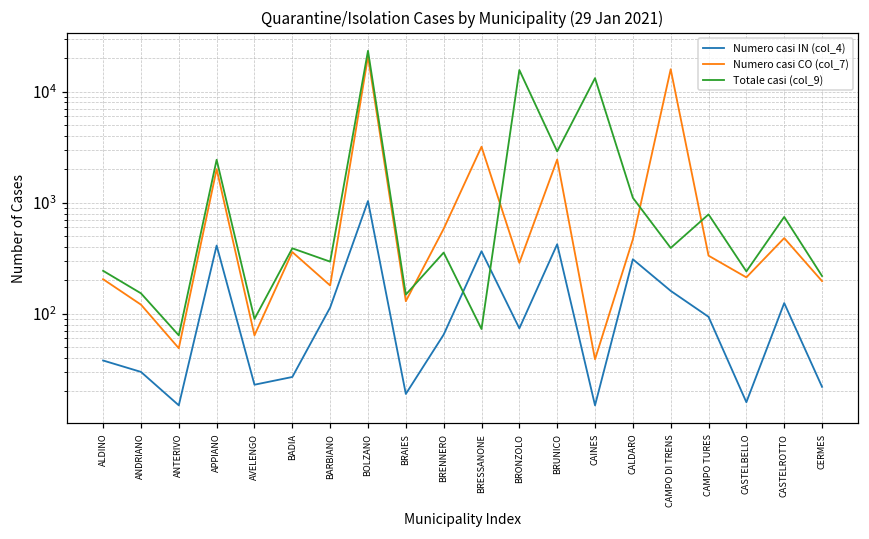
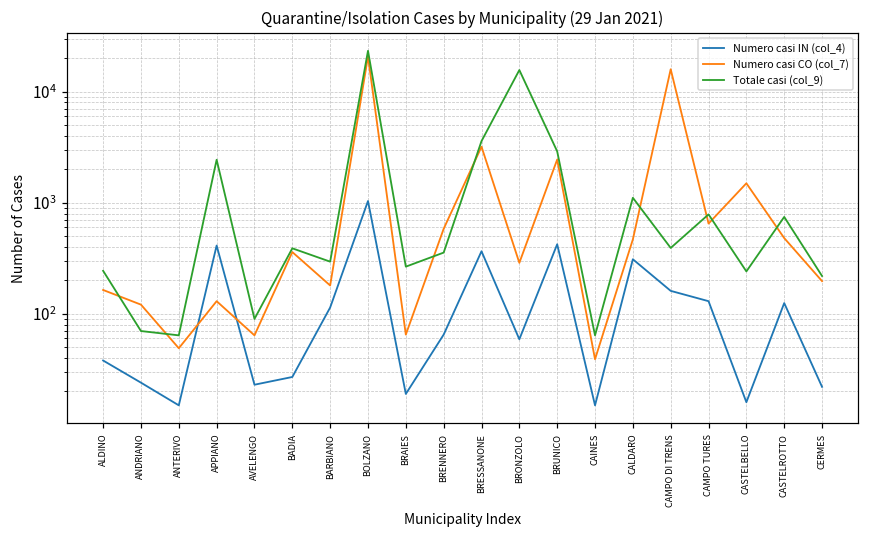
  {
    "Numero casi IN (col_4)": {
      "ALDINO": 38,
-     "ANDRIANO": 30,
+     "ANDRIANO": 24,
      "ANTERIVO": 15,
      "APPIANO": 410,
      "AVELENGO": 23,
      "BADIA": 27,
      "BARBIANO": 110,
      "BOLZANO": 1000,
      "BRAIES": 19,
      "BRENNERO": 70,
      "BRESSANONE": 370,
-     "BRONZOLO": 70,
+     "BRONZOLO": 60,
      "BRUNICO": 420,
      "CAINES": 15,
      "CALDARO": 310,
      "CAMPO DI TRENS": 160,
-     "CAMPO TURES": 90,
+     "CAMPO TURES": 130,
      "CASTELBELLO": 16,
      "CASTELROTTO": 130,
      "CERMES": 22
    },
    "Numero casi CO (col_7)": {
-     "ALDINO": 210,
+     "ALDINO": 160,
      "ANDRIANO": 120,
      "ANTERIVO": 50,
-     "APPIANO": 2000,
+     "APPIANO": 130,
      "AVELENGO": 60,
      "BADIA": 360,
      "BARBIANO": 180,
      "BOLZANO": 21000,
-     "BRAIES": 130,
+     "BRAIES": 70,
      "BRENNERO": 600,
      "BRESSANONE": 3200,
      "BRONZOLO": 290,
      "BRUNICO": 2500,
      "CAINES": 39,
      "CALDARO": 500,
      "CAMPO DI TRENS": 16000,
-     "CAMPO TURES": 330,
-     "CASTELBELLO": 210,
+     "CAMPO TURES": 700,
+     "CASTELBELLO": 1500,
      "CASTELROTTO": 500,
      "CERMES": 200
    },
    "Totale casi (col_9)": {
      "ALDINO": 240,
-     "ANDRIANO": 150,
+     "ANDRIANO": 70,
      "ANTERIVO": 60,
      "APPIANO": 2400,
      "AVELENGO": 90,
      "BADIA": 390,
      "BARBIANO": 300,
      "BOLZANO": 23000,
-     "BRAIES": 150,
+     "BRAIES": 270,
      "BRENNERO": 360,
-     "BRESSANONE": 70,
+     "BRESSANONE": 3600,
      "BRONZOLO": 16000,
      "BRUNICO": 2900,
-     "CAINES": 13000,
+     "CAINES": 60,
      "CALDARO": 1100,
      "CAMPO DI TRENS": 390,
      "CAMPO TURES": 800,
      "CASTELBELLO": 240,
      "CASTELROTTO": 700,
      "CERMES": 220
    }
  }
